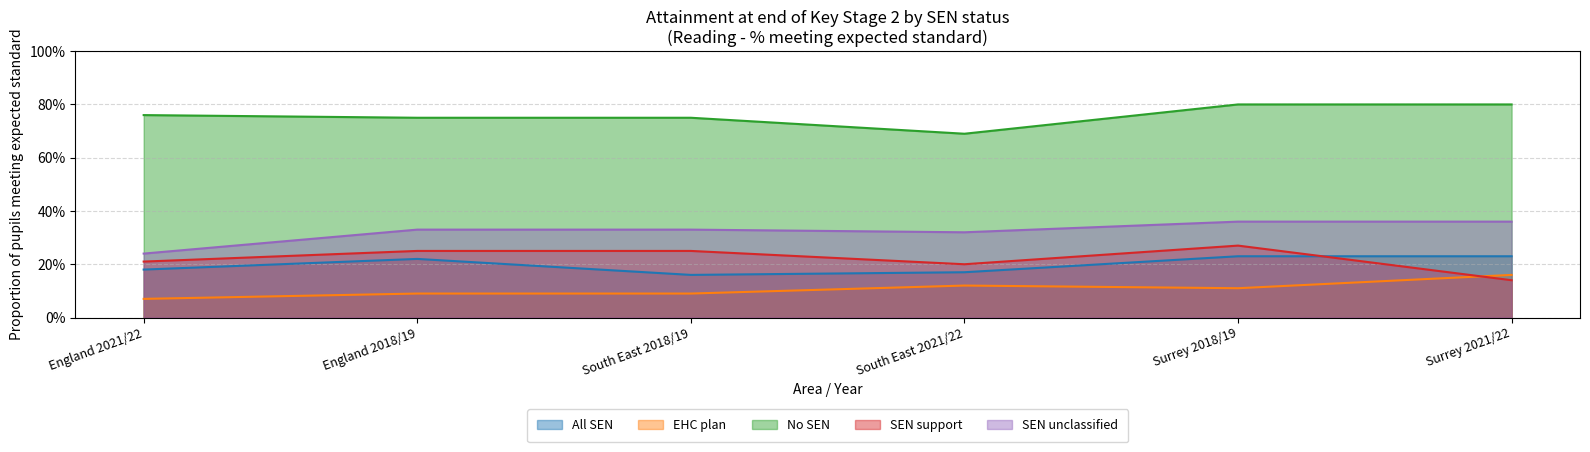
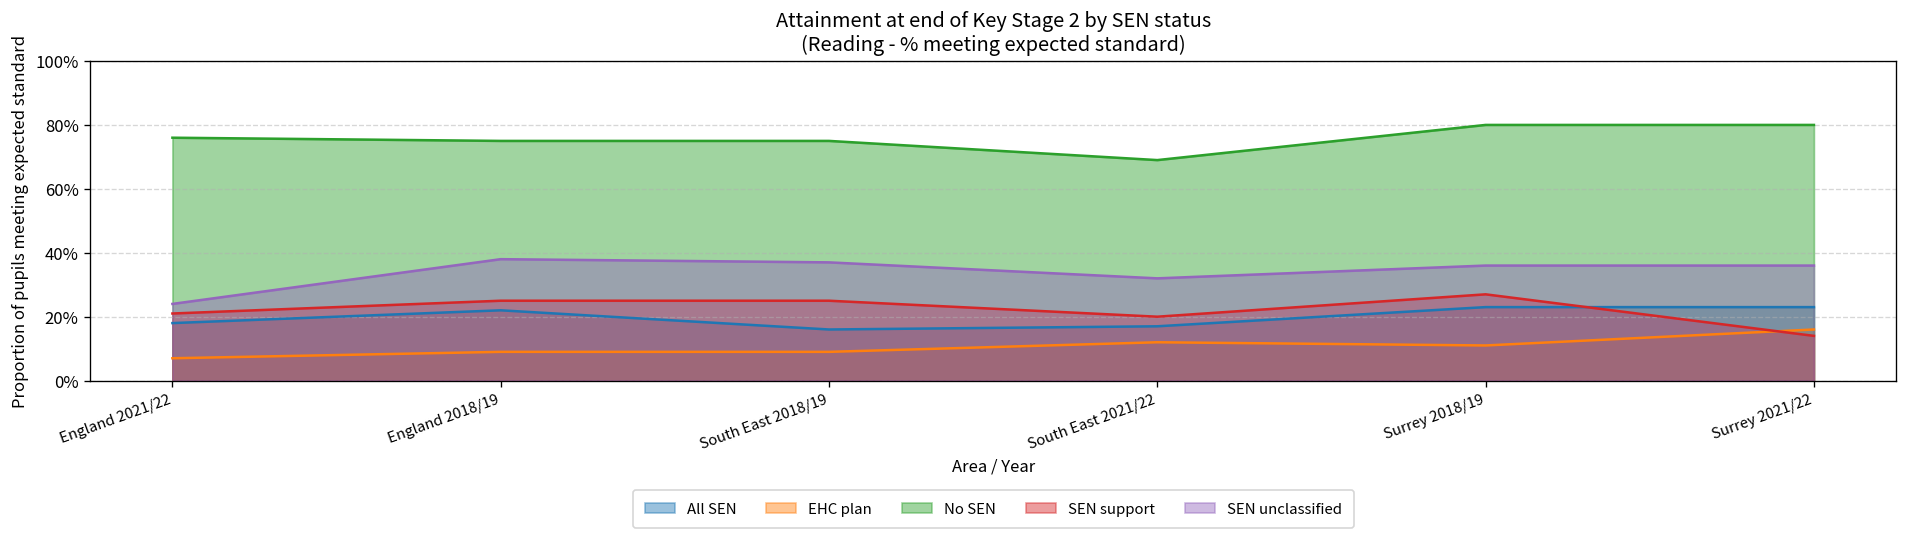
  {
    "All SEN": {
      "England 2021/22": "18%",
      "England 2018/19": "22%",
      "South East 2018/19": "16%",
      "South East 2021/22": "17%",
      "Surrey 2018/19": "23%",
      "Surrey 2021/22": "23%"
    },
    "EHC plan": {
      "England 2021/22": "7%",
      "England 2018/19": "9%",
      "South East 2018/19": "9%",
      "South East 2021/22": "12%",
      "Surrey 2018/19": "11%",
      "Surrey 2021/22": "16%"
    },
    "No SEN": {
      "England 2021/22": "76%",
      "England 2018/19": "75%",
      "South East 2018/19": "75%",
      "South East 2021/22": "69%",
      "Surrey 2018/19": "80%",
      "Surrey 2021/22": "80%"
    },
    "SEN support": {
      "England 2021/22": "21%",
      "England 2018/19": "25%",
      "South East 2018/19": "25%",
      "South East 2021/22": "20%",
      "Surrey 2018/19": "27%",
      "Surrey 2021/22": "14%"
    },
    "SEN unclassified": {
      "England 2021/22": "24%",
-     "England 2018/19": "33%",
-     "South East 2018/19": "33%",
+     "England 2018/19": "38%",
+     "South East 2018/19": "37%",
      "South East 2021/22": "32%",
      "Surrey 2018/19": "36%",
      "Surrey 2021/22": "36%"
    }
  }
